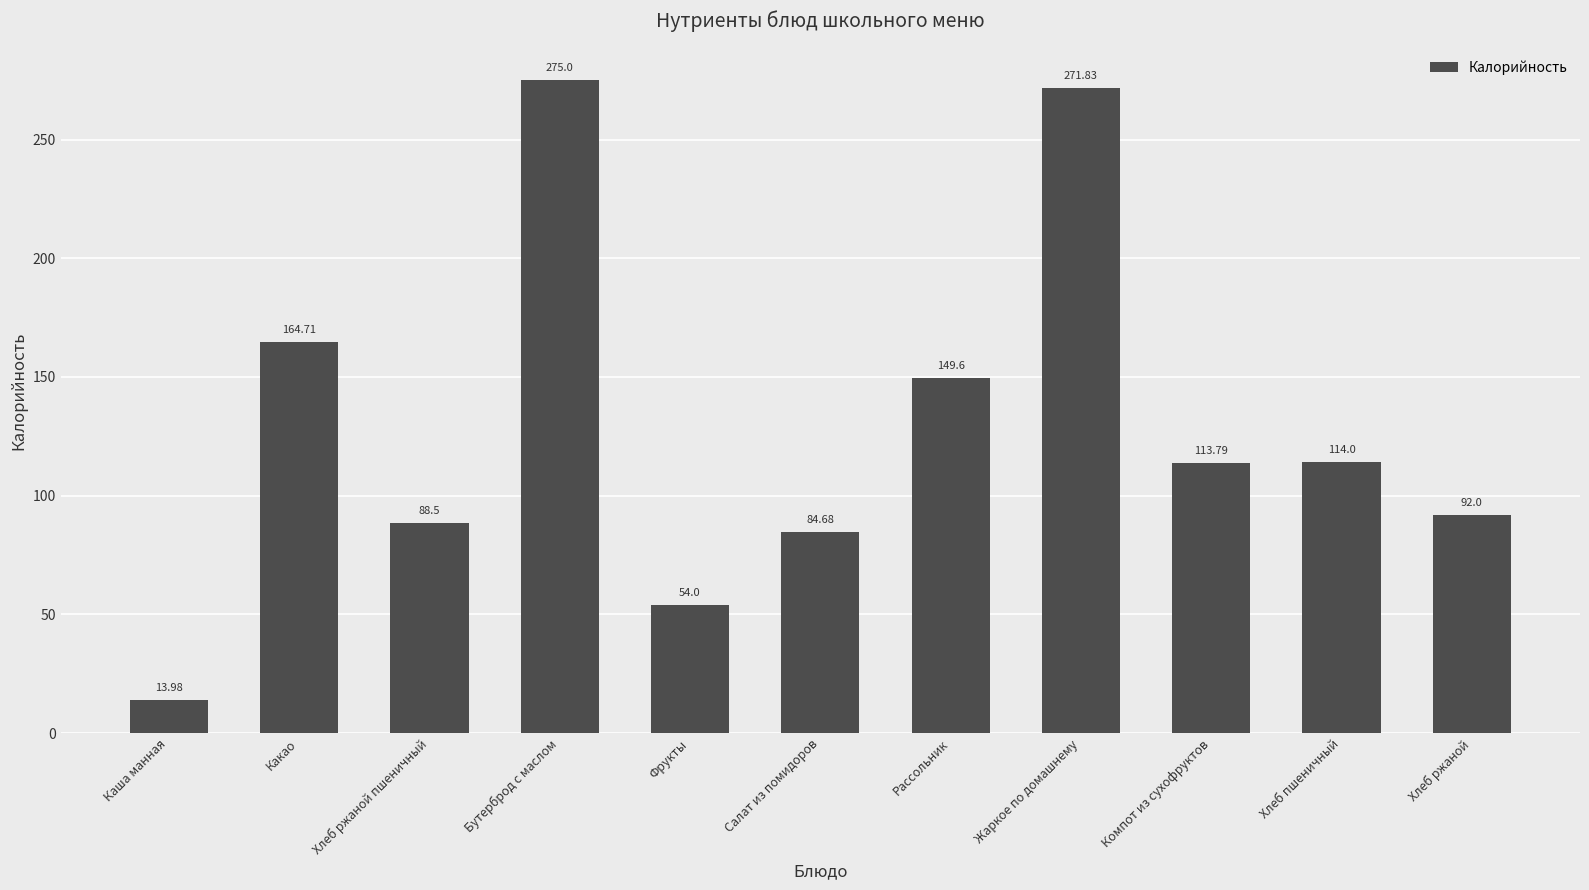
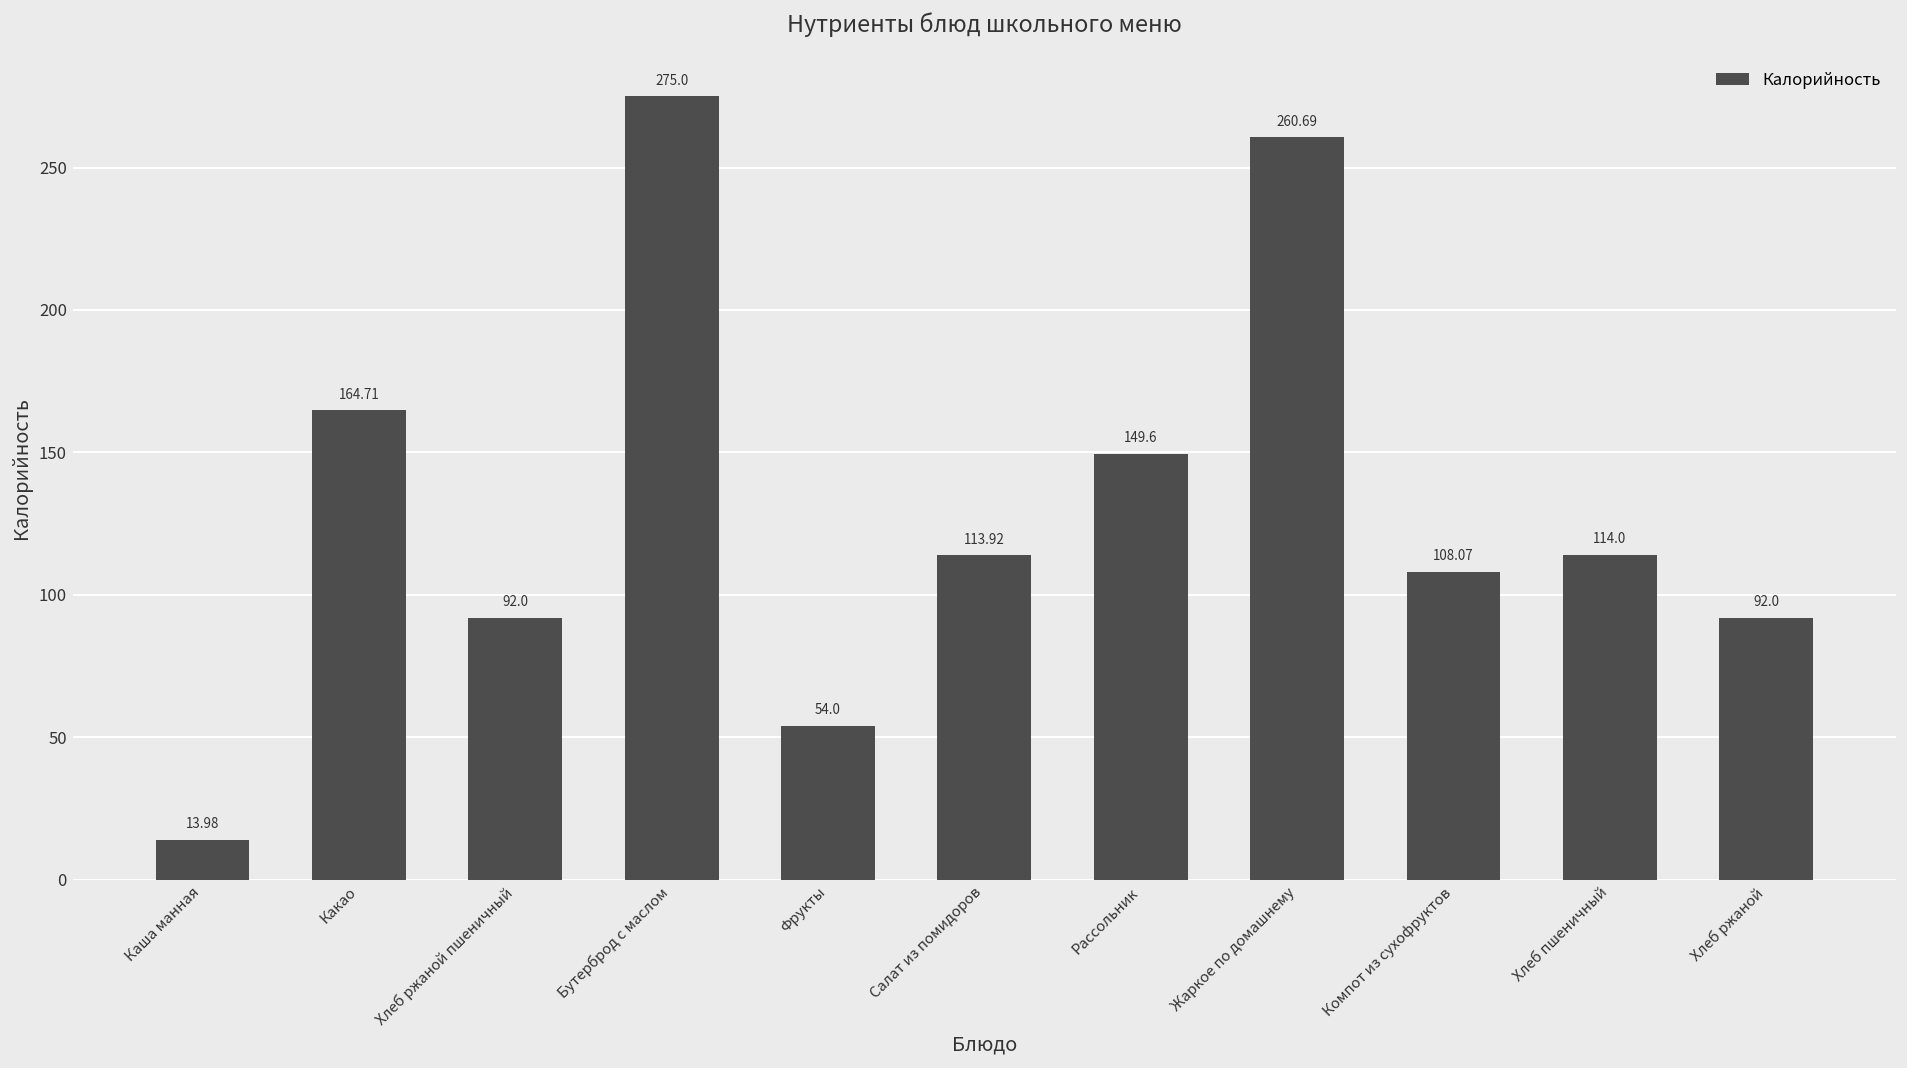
  {
    "Каша манная": 13.98,
    "Какао": 164.71,
-   "Хлеб ржаной пшеничный": 88.5,
+   "Хлеб ржаной пшеничный": 92.0,
    "Бутерброд с маслом": 275.0,
    "Фрукты": 54.0,
-   "Салат из помидоров": 84.68,
+   "Салат из помидоров": 113.92,
    "Рассольник": 149.6,
-   "Жаркое по домашнему": 271.83,
-   "Компот из сухофруктов": 113.79,
+   "Жаркое по домашнему": 260.69,
+   "Компот из сухофруктов": 108.07,
    "Хлеб пшеничный": 114.0,
    "Хлеб ржаной": 92.0
  }
